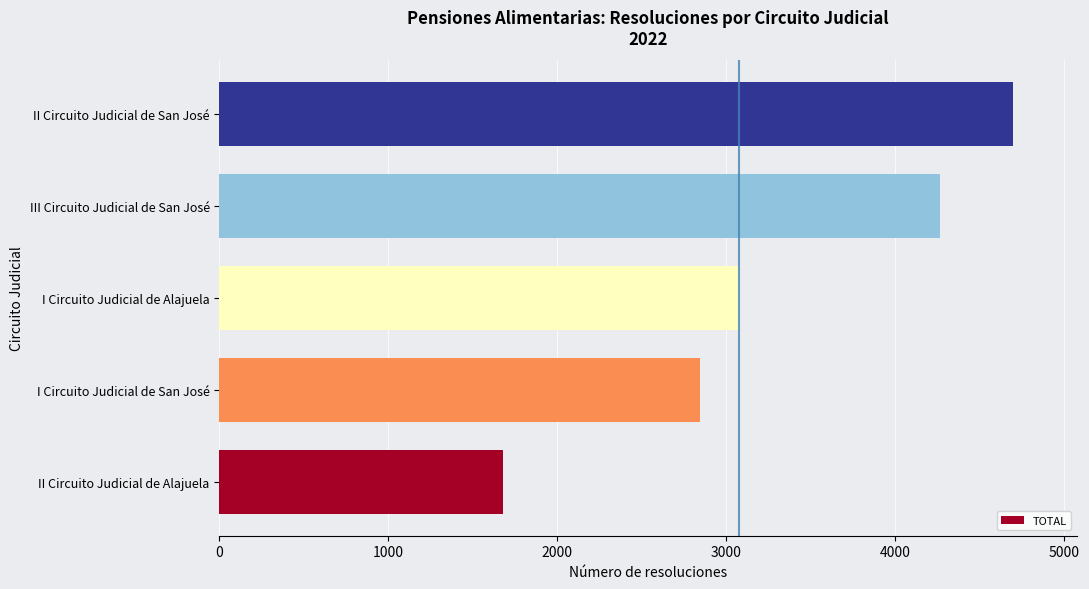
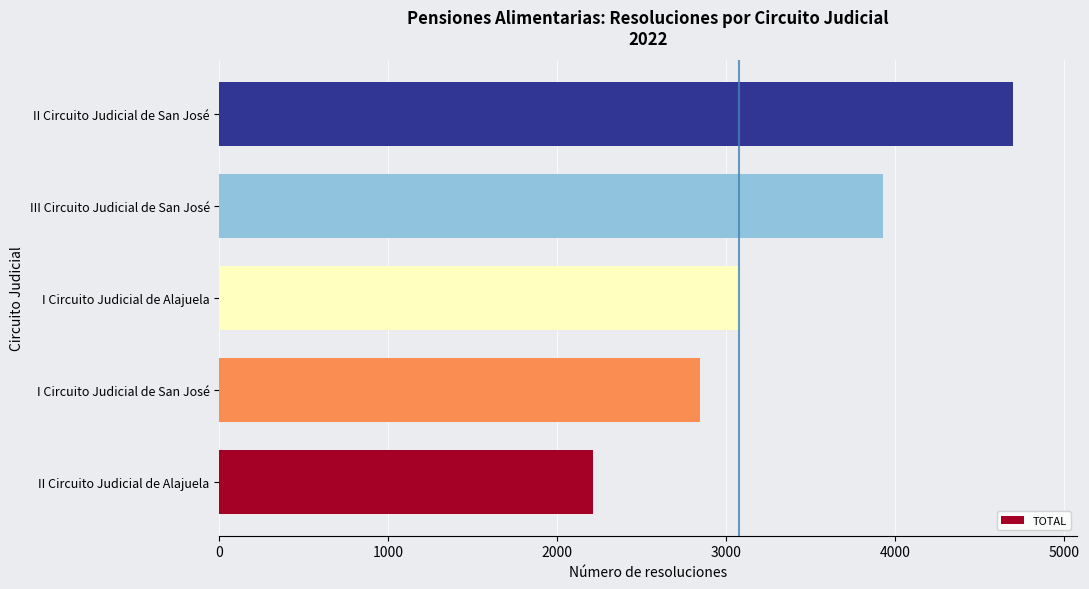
  {
    "II Circuito Judicial de San José": 4700,
-   "III Circuito Judicial de San José": 4270,
+   "III Circuito Judicial de San José": 3930,
    "I Circuito Judicial de Alajuela": 3080,
    "I Circuito Judicial de San José": 2850,
-   "II Circuito Judicial de Alajuela": 1680
+   "II Circuito Judicial de Alajuela": 2210
  }
